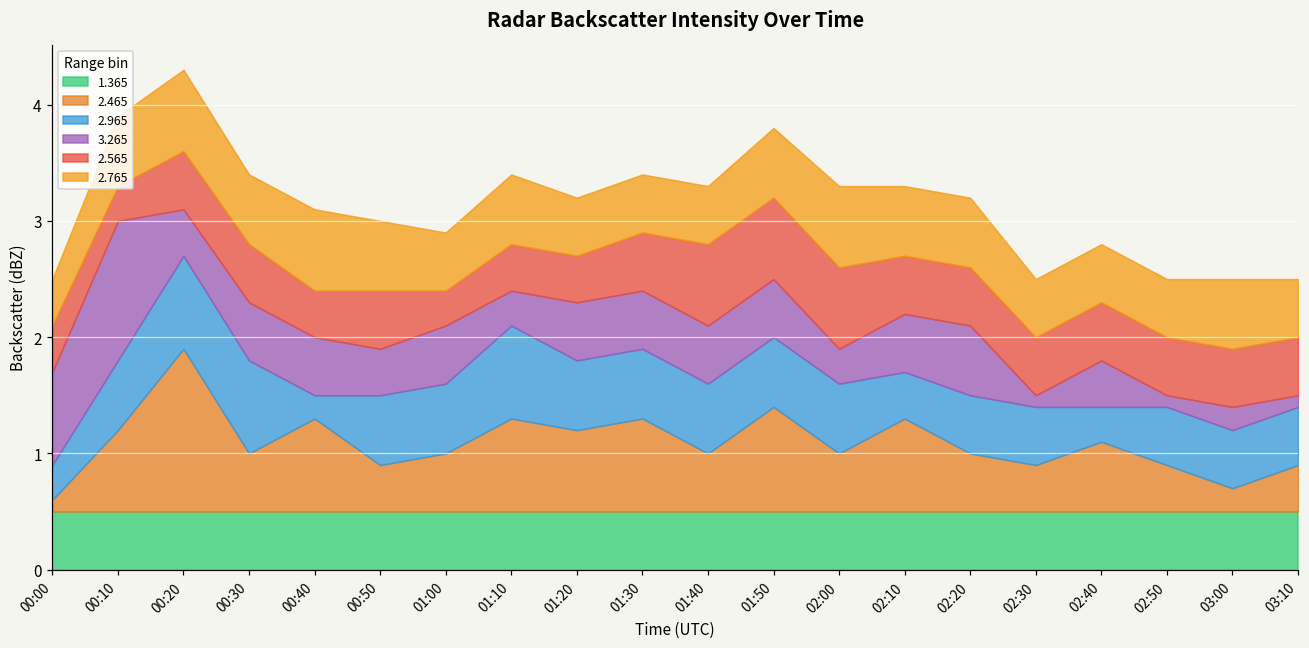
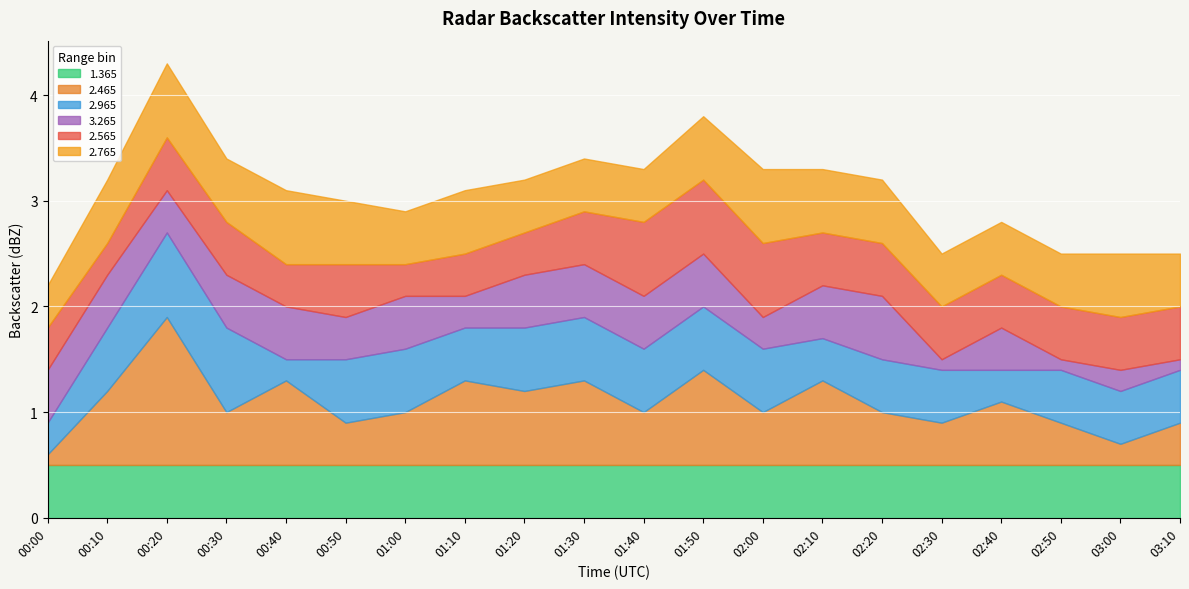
  {
    "1.365": {
      "00:00": 0.5,
      "00:10": 0.5,
      "00:20": 0.5,
      "00:30": 0.5,
      "00:40": 0.5,
      "00:50": 0.5,
      "01:00": 0.5,
      "01:10": 0.5,
      "01:20": 0.5,
      "01:30": 0.5,
      "01:40": 0.5,
      "01:50": 0.5,
      "02:00": 0.5,
      "02:10": 0.5,
      "02:20": 0.5,
      "02:30": 0.5,
      "02:40": 0.5,
      "02:50": 0.5,
      "03:00": 0.5,
      "03:10": 0.5
    },
    "2.965": {
      "00:00": 0.3,
      "00:10": 0.6,
      "00:20": 0.8,
      "00:30": 0.8,
      "00:40": 0.2,
      "00:50": 0.6,
      "01:00": 0.6,
-     "01:10": 0.8,
+     "01:10": 0.5,
      "01:20": 0.6,
      "01:30": 0.6,
      "01:40": 0.6,
      "01:50": 0.6,
      "02:00": 0.6,
      "02:10": 0.4,
      "02:20": 0.5,
      "02:30": 0.5,
      "02:40": 0.3,
      "02:50": 0.5,
      "03:00": 0.5,
      "03:10": 0.5
    },
    "3.265": {
-     "00:00": 0.8,
-     "00:10": 1.2,
+     "00:00": 0.5,
+     "00:10": 0.5,
      "00:20": 0.4,
      "00:30": 0.5,
      "00:40": 0.5,
      "00:50": 0.4,
      "01:00": 0.5,
      "01:10": 0.3,
      "01:20": 0.5,
      "01:30": 0.5,
      "01:40": 0.5,
      "01:50": 0.5,
      "02:00": 0.3,
      "02:10": 0.5,
      "02:20": 0.6,
      "02:30": 0.1,
      "02:40": 0.4,
      "02:50": 0.1,
      "03:00": 0.2,
      "03:10": 0.1
    }
  }
